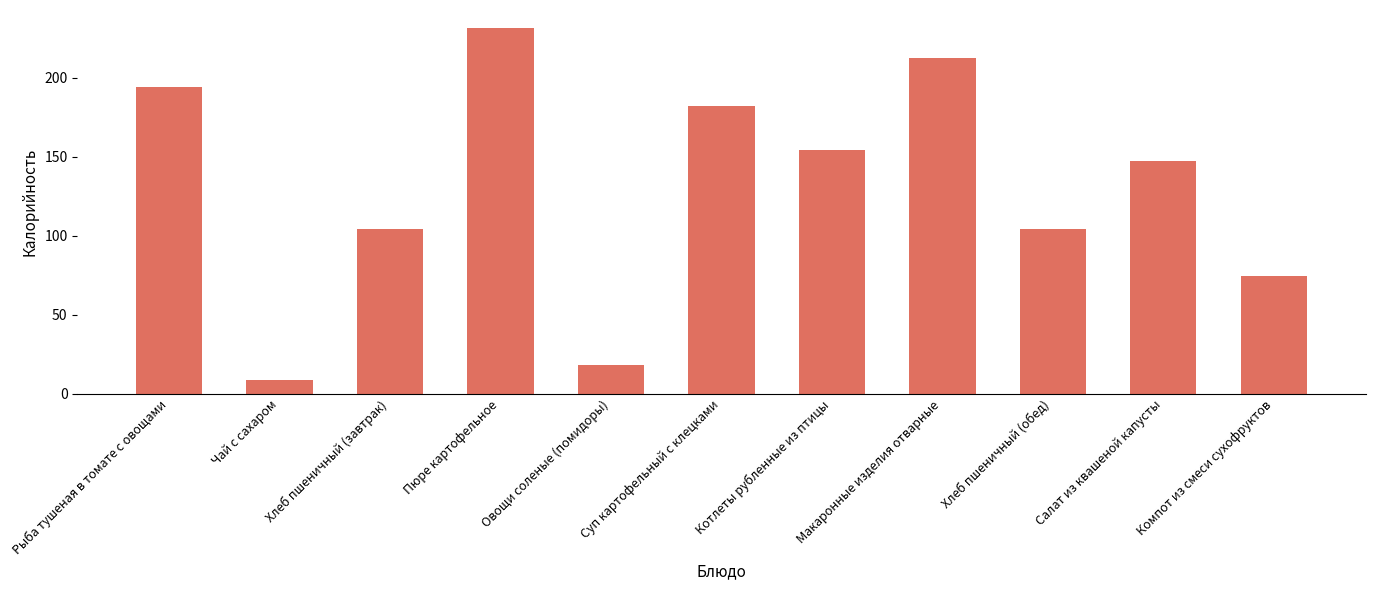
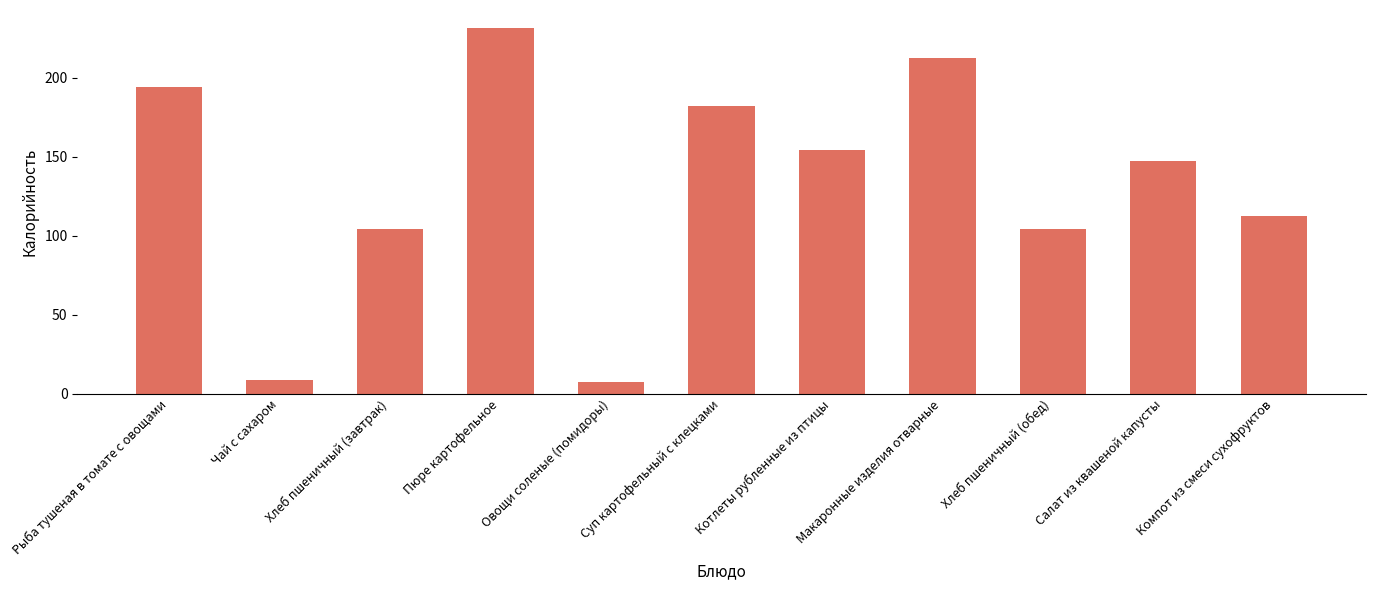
  {
    "Рыба тушеная в томате с овощами": 194,
    "Чай с сахаром": 8,
    "Хлеб пшеничный (завтрак)": 105,
    "Пюре картофельное": 231,
-   "Овощи соленые (помидоры)": 18,
+   "Овощи соленые (помидоры)": 7,
    "Суп картофельный с клецками": 182,
    "Котлеты рубленные из птицы": 154,
    "Макаронные изделия отварные": 212,
    "Хлеб пшеничный (обед)": 105,
    "Салат из квашеной капусты": 147,
-   "Компот из смеси сухофруктов": 75
+   "Компот из смеси сухофруктов": 113
  }
